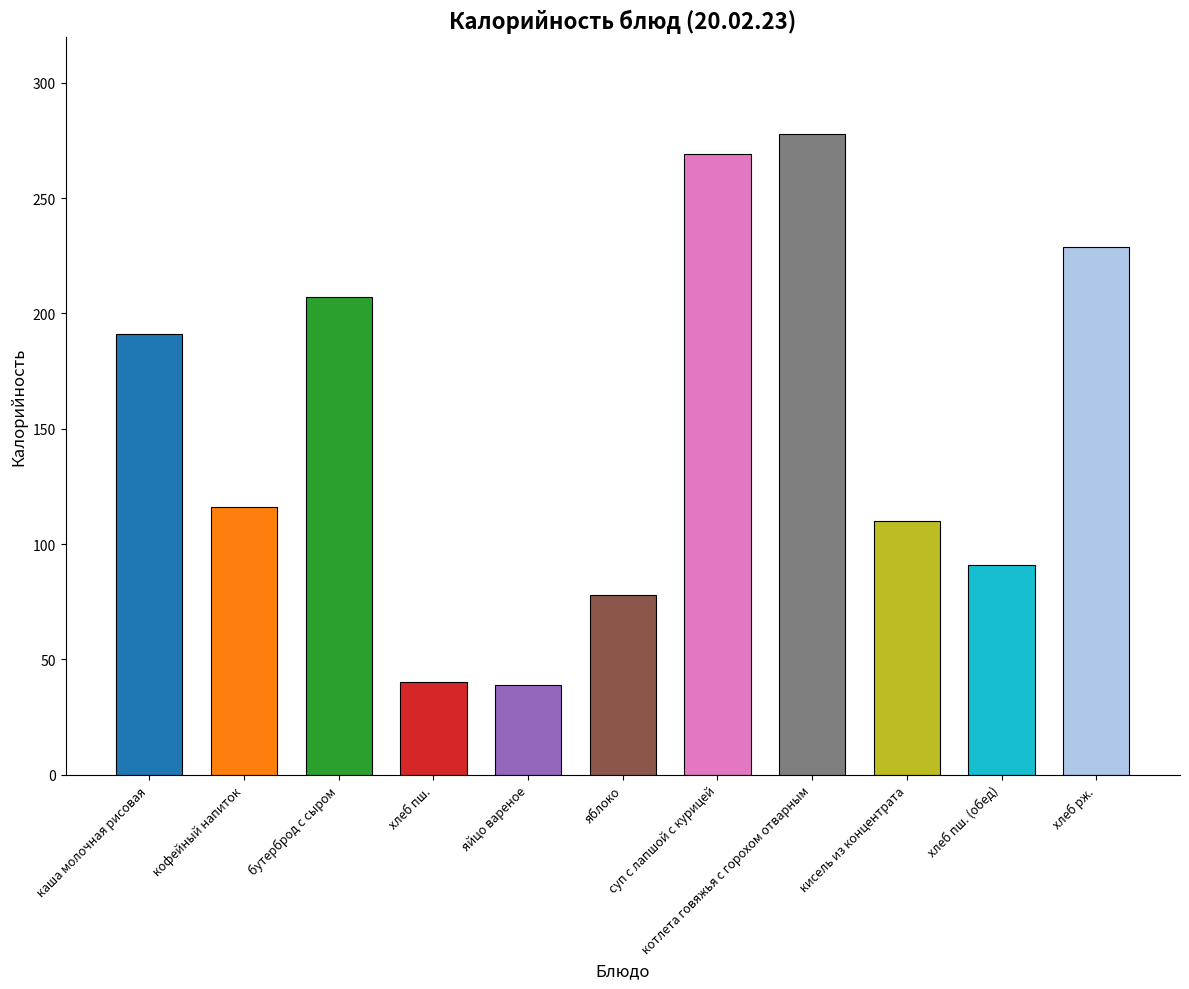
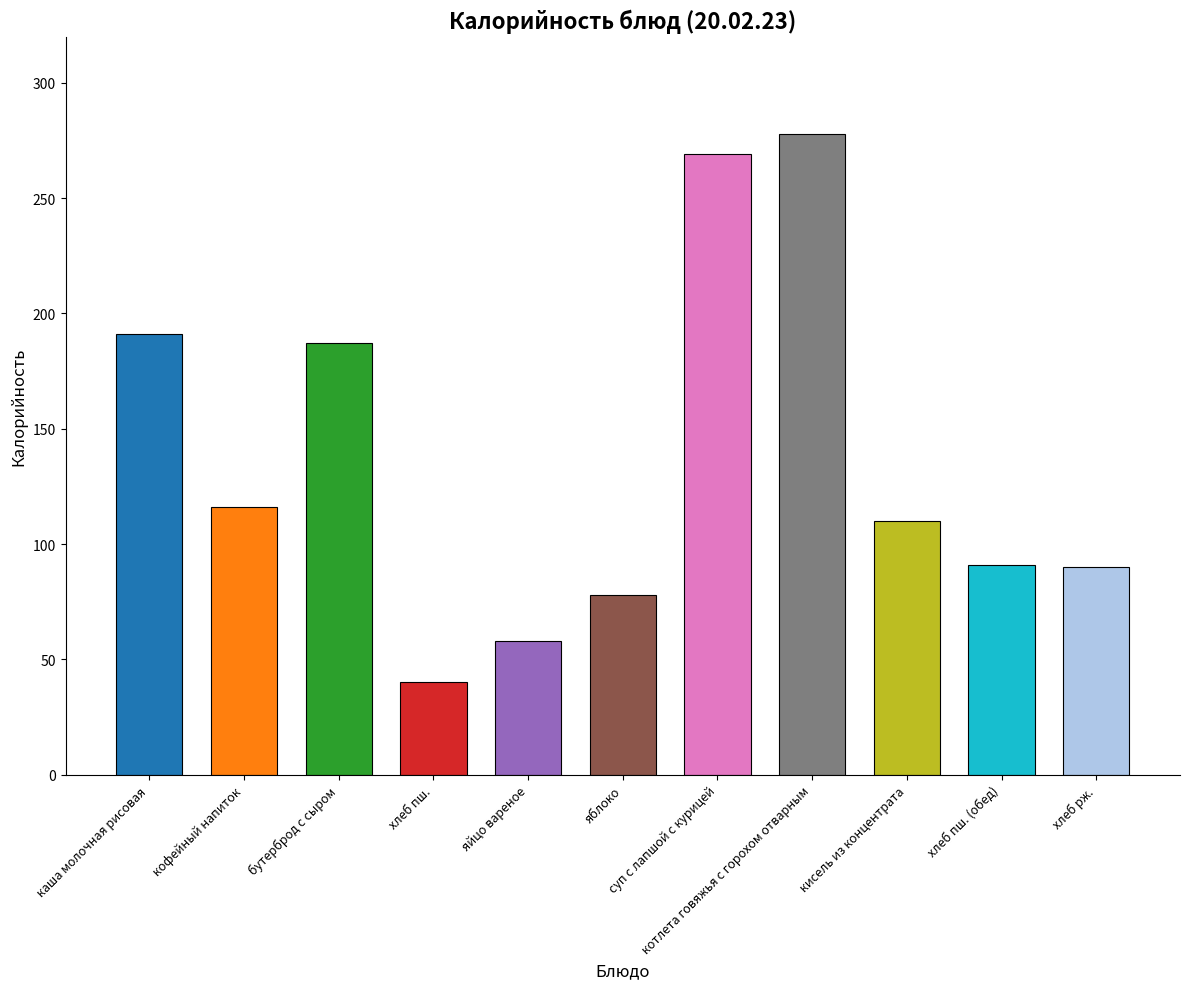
  {
    "каша молочная рисовая": 191,
    "кофейный напиток": 116,
-   "бутерброд с сыром": 207,
+   "бутерброд с сыром": 187,
    "хлеб пш.": 40,
-   "яйцо вареное": 39,
+   "яйцо вареное": 58,
    "яблоко": 78,
    "суп с лапшой с курицей": 269,
    "котлета говяжья с горохом отварным": 278,
    "кисель из концентрата": 110,
    "хлеб пш. (обед)": 91,
-   "хлеб рж.": 229
+   "хлеб рж.": 90
  }
